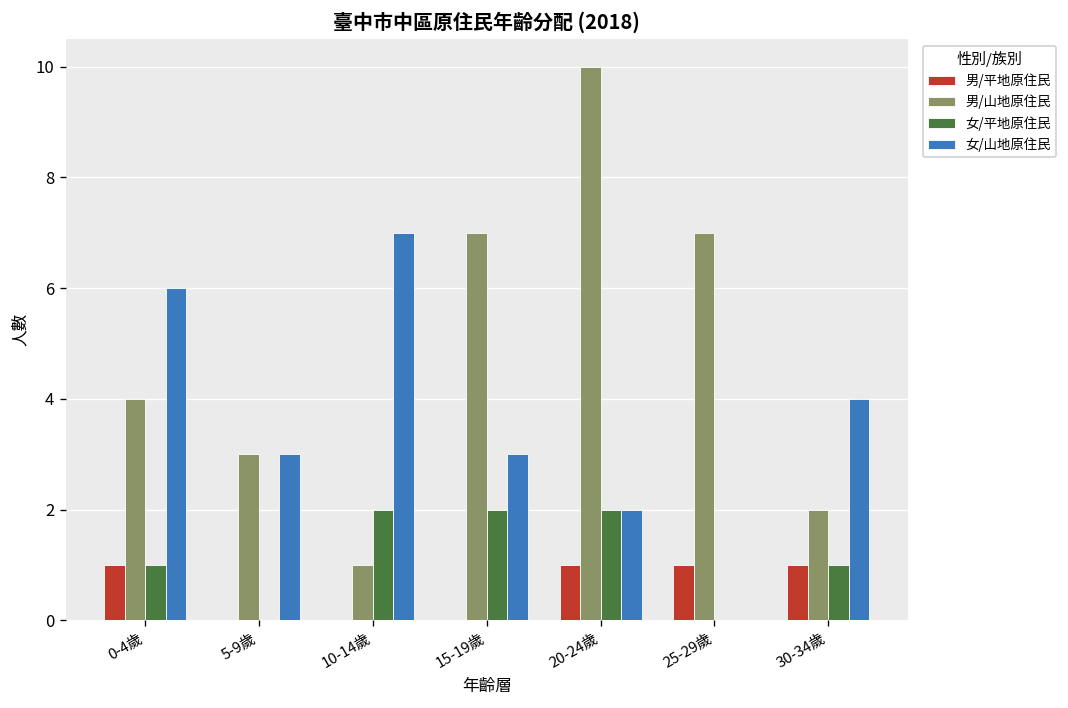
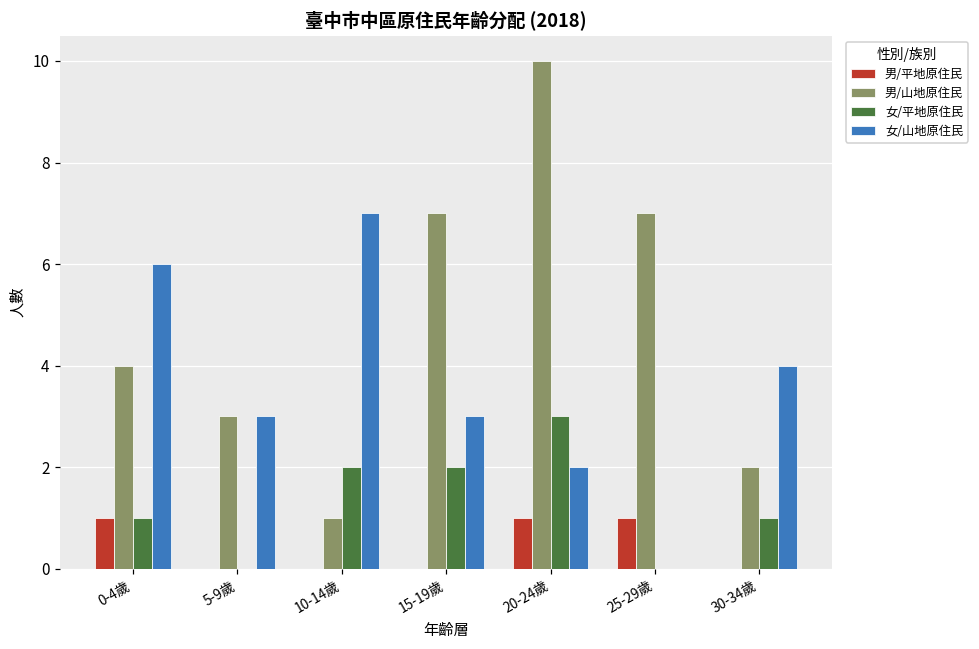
  {
    "男/平地原住民": {
      "0-4歲": 1,
      "5-9歲": 0,
      "10-14歲": 0,
      "15-19歲": 0,
      "20-24歲": 1,
      "25-29歲": 1,
-     "30-34歲": 1
+     "30-34歲": 0
    },
    "男/山地原住民": {
      "0-4歲": 4,
      "5-9歲": 3,
      "10-14歲": 1,
      "15-19歲": 7,
      "20-24歲": 10,
      "25-29歲": 7,
      "30-34歲": 2
    },
    "女/平地原住民": {
      "0-4歲": 1,
      "5-9歲": 0,
      "10-14歲": 2,
      "15-19歲": 2,
-     "20-24歲": 2,
+     "20-24歲": 3,
      "25-29歲": 0,
      "30-34歲": 1
    },
    "女/山地原住民": {
      "0-4歲": 6,
      "5-9歲": 3,
      "10-14歲": 7,
      "15-19歲": 3,
      "20-24歲": 2,
      "25-29歲": 0,
      "30-34歲": 4
    }
  }
